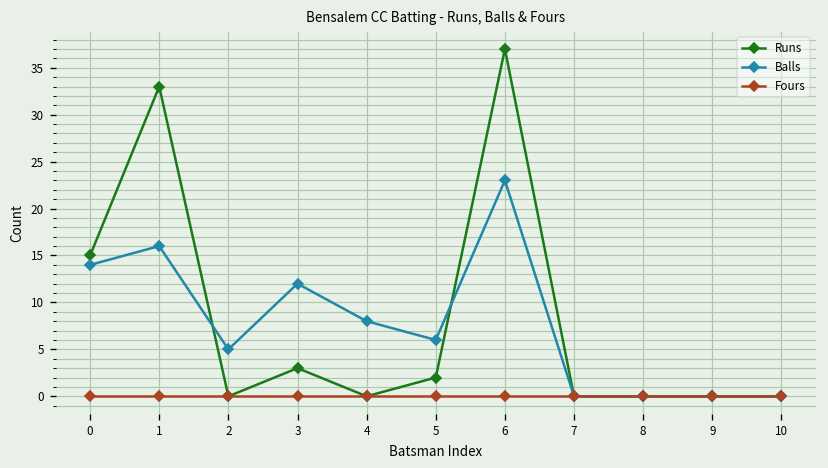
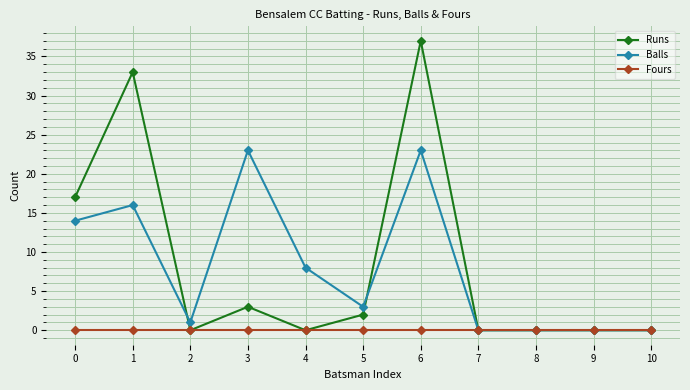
  {
    "Runs": {
-     "0": 15,
+     "0": 17,
      "1": 33,
      "3": 3,
      "5": 2,
      "6": 37
    },
    "Balls": {
      "0": 14,
      "1": 16,
-     "2": 5,
-     "3": 12,
+     "2": 1,
+     "3": 23,
      "4": 8,
-     "5": 6,
+     "5": 3,
      "6": 23
    },
    "Fours": {
      "0": 0,
      "1": 0,
      "3": 0,
      "5": 0,
      "6": 0
    }
  }
